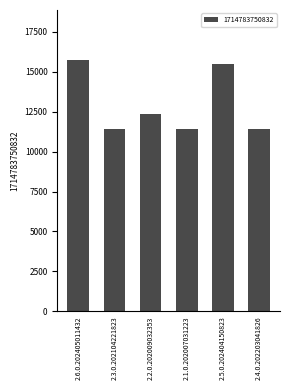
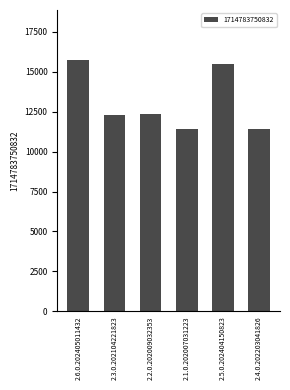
  {
    "2.6.0.202405011432": 15700,
-   "2.3.0.202104221823": 11400,
+   "2.3.0.202104221823": 12300,
    "2.2.0.202009032353": 12300,
    "2.1.0.202007031223": 11400,
    "2.5.0.202404150823": 15500,
    "2.4.0.202203041826": 11400
  }
